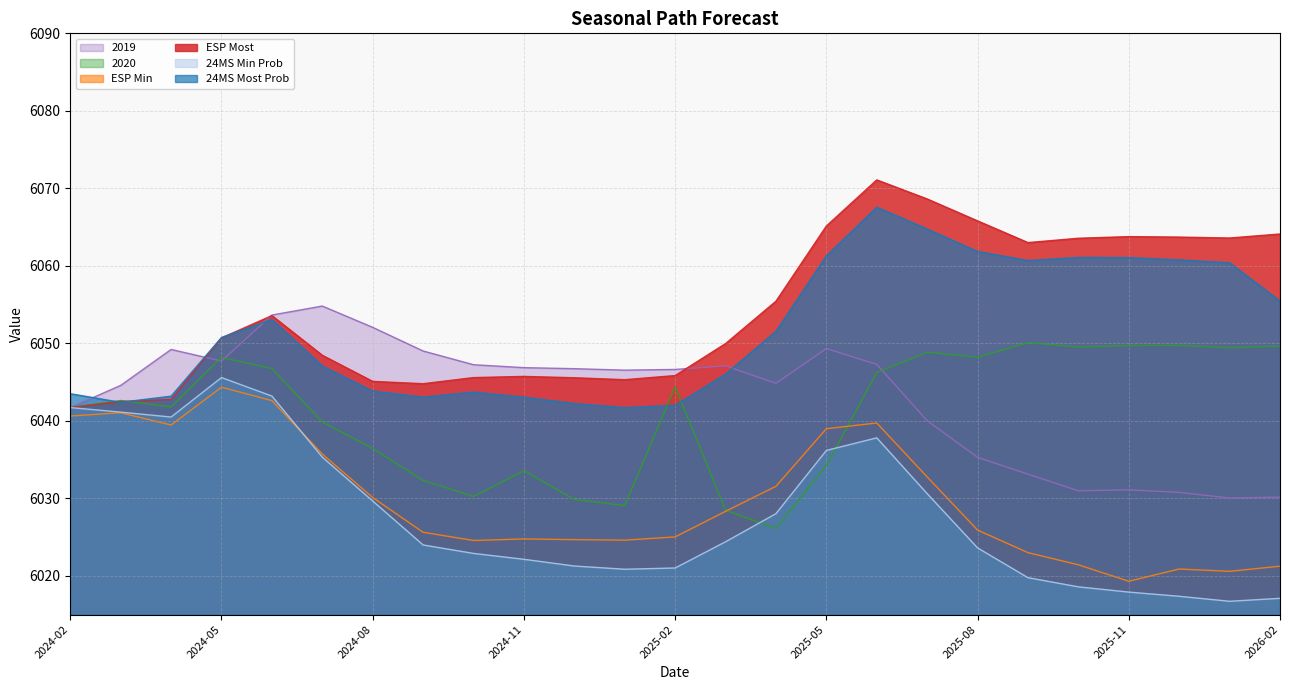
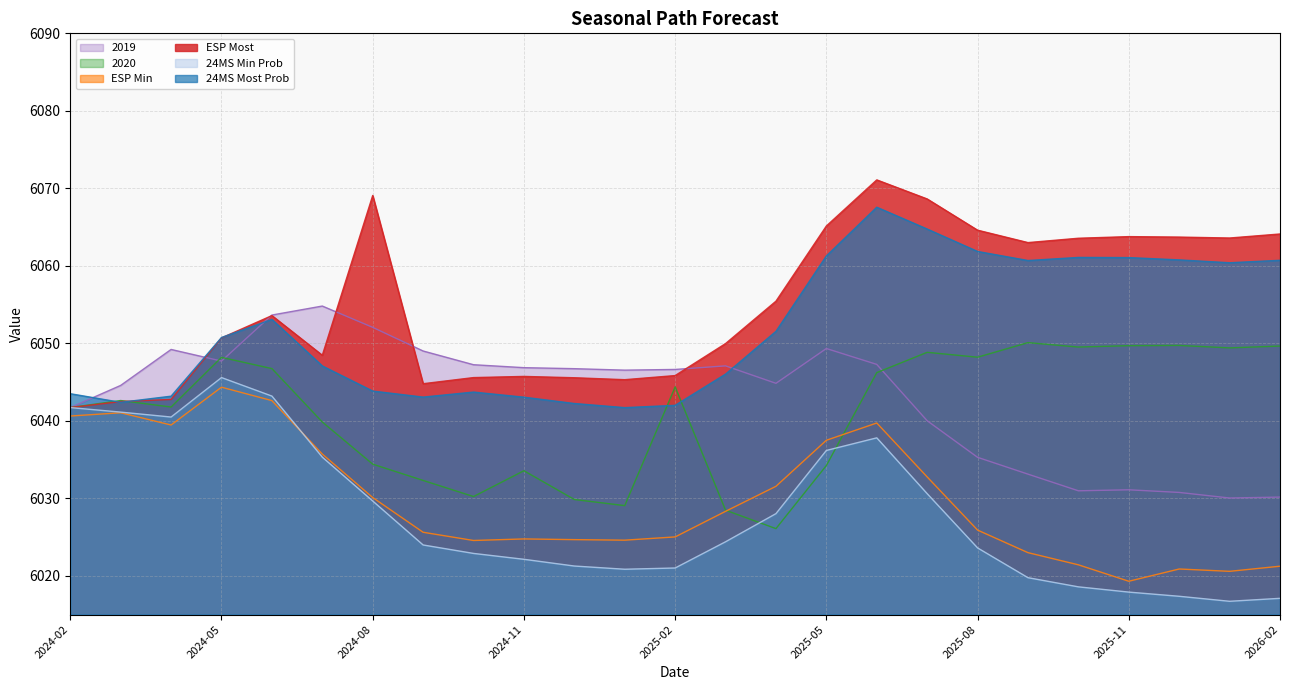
  {
    "2020": {
      "2024-05": 6048,
-     "2024-08": 6036,
+     "2024-08": 6034,
      "2024-11": 6034,
      "2025-02": 6044,
      "2025-05": 6034,
      "2025-08": 6048,
      "2025-11": 6050,
      "2026-02": 6050
    },
    "ESP Min": {
      "2024-02": 6041,
      "2024-05": 6044,
      "2024-08": 6030,
      "2024-11": 6025,
      "2025-02": 6025,
-     "2025-05": 6039,
+     "2025-05": 6037,
      "2025-08": 6026,
      "2025-11": 6019,
      "2026-02": 6021
    },
    "ESP Most": {
-     "2024-08": 6045,
+     "2024-08": 6069,
      "2024-11": 6046,
      "2025-02": 6046,
      "2025-05": 6065,
-     "2025-08": 6066,
+     "2025-08": 6065,
      "2025-11": 6064,
      "2026-02": 6064
    },
    "24MS Most Prob": {
      "2024-02": 6044,
      "2024-08": 6044,
      "2024-11": 6043,
      "2025-02": 6042,
      "2025-05": 6061,
      "2025-08": 6062,
      "2025-11": 6061,
-     "2026-02": 6055
+     "2026-02": 6061
    }
  }
